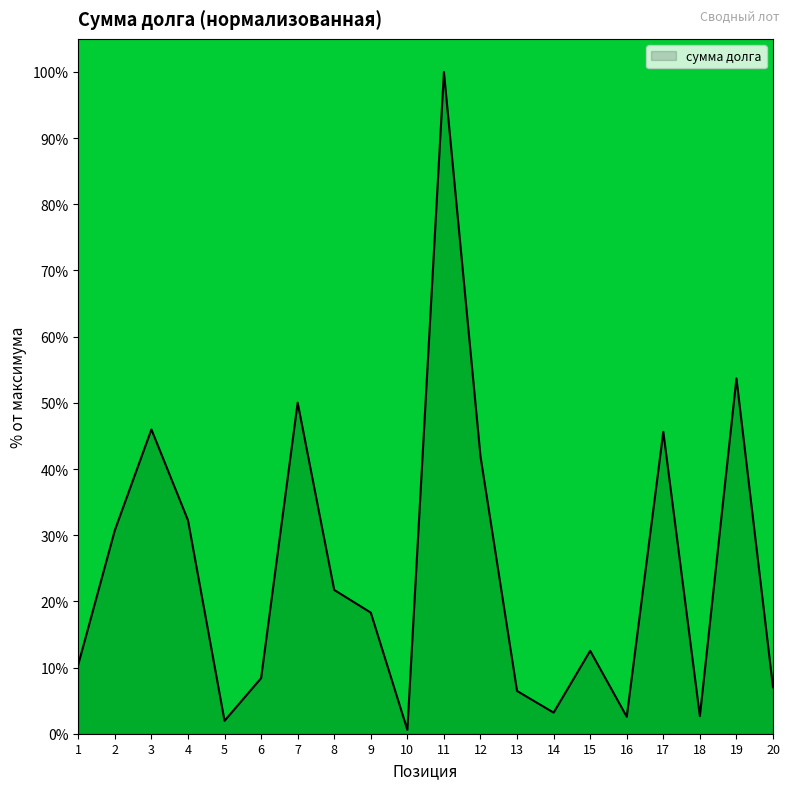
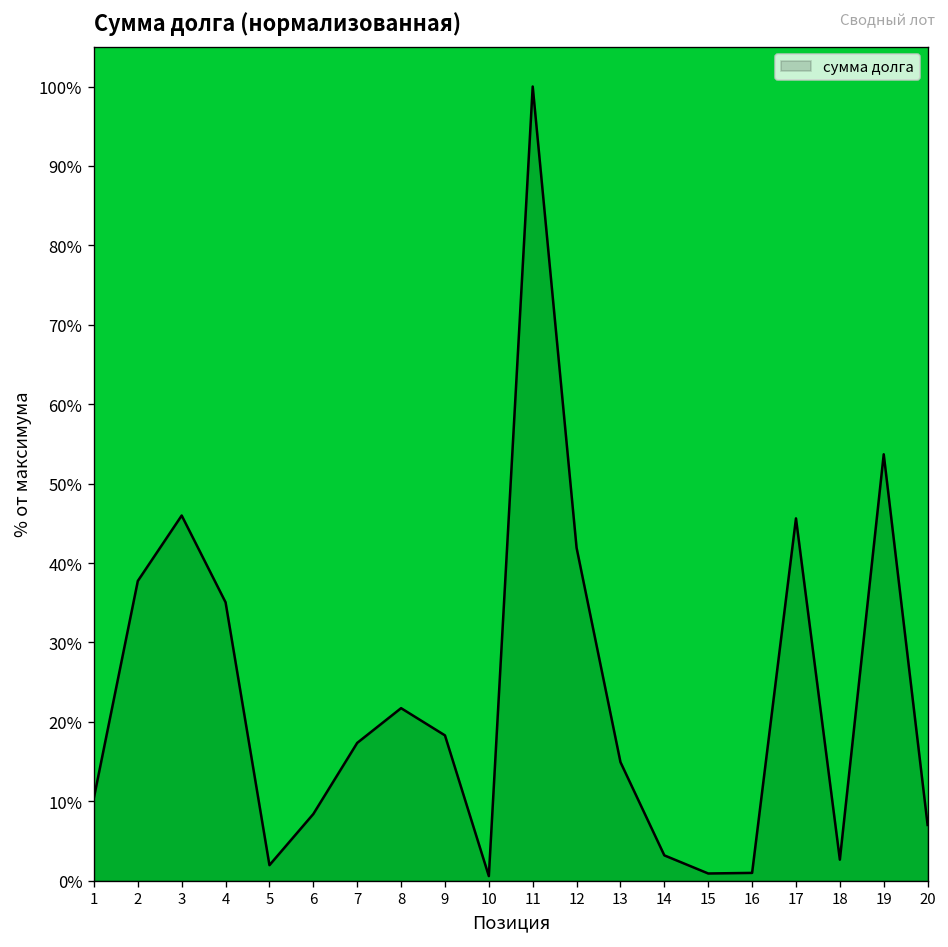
  {
    "1": "10%",
-   "2": "31%",
+   "2": "38%",
    "3": "46%",
-   "4": "32%",
+   "4": "35%",
    "5": "2%",
    "6": "8%",
-   "7": "50%",
+   "7": "17%",
    "8": "22%",
    "9": "18%",
    "10": "1%",
    "11": "100%",
    "12": "42%",
-   "13": "6%",
+   "13": "15%",
    "14": "3%",
-   "15": "13%",
-   "16": "3%",
+   "15": "1%",
+   "16": "1%",
    "17": "46%",
    "18": "3%",
    "19": "54%",
    "20": "7%"
  }
